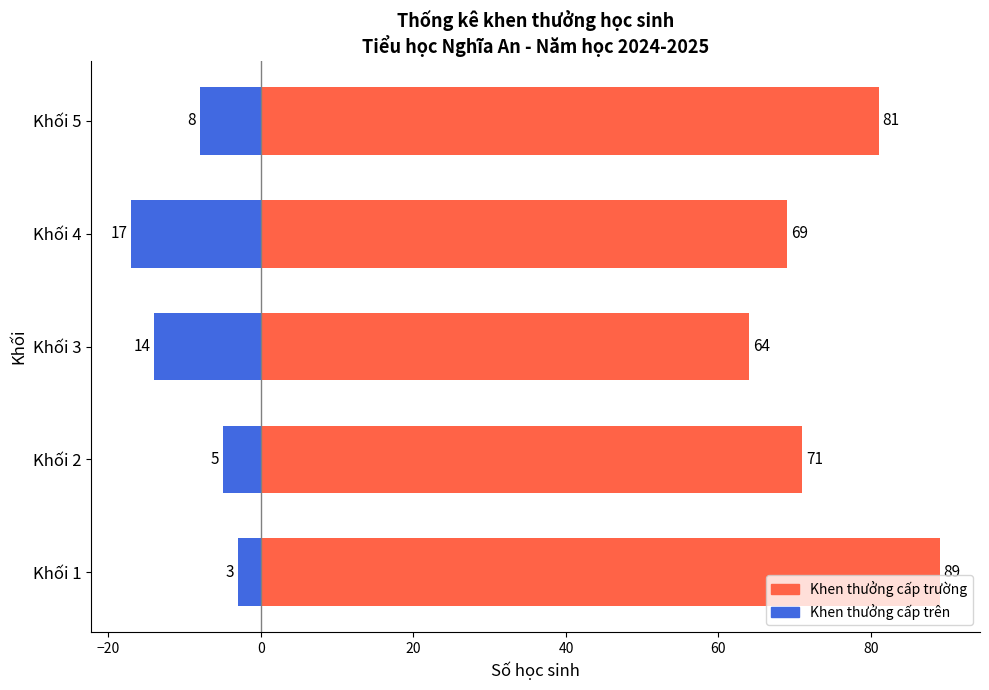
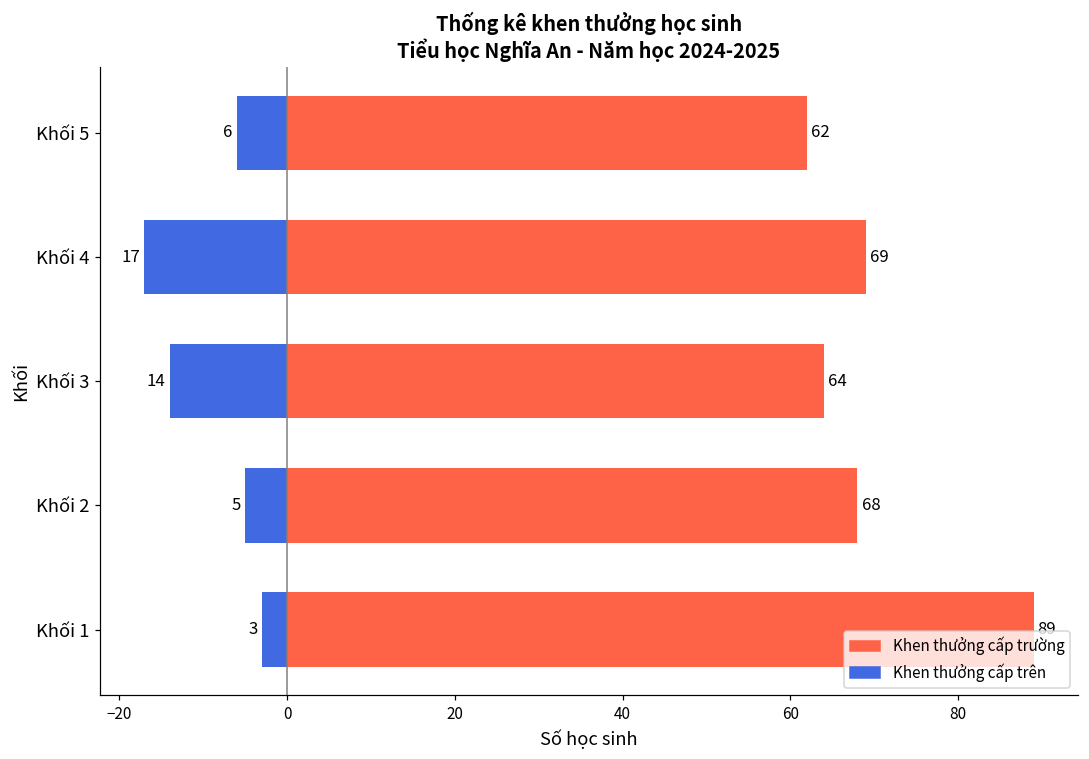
  {
    "Khen thưởng cấp trường": {
-     "Khối 5": 81,
+     "Khối 5": 62,
      "Khối 4": 69,
      "Khối 3": 64,
-     "Khối 2": 71
+     "Khối 2": 68
    },
    "Khen thưởng cấp trên": {
-     "Khối 5": 8
+     "Khối 5": 6
    }
  }
